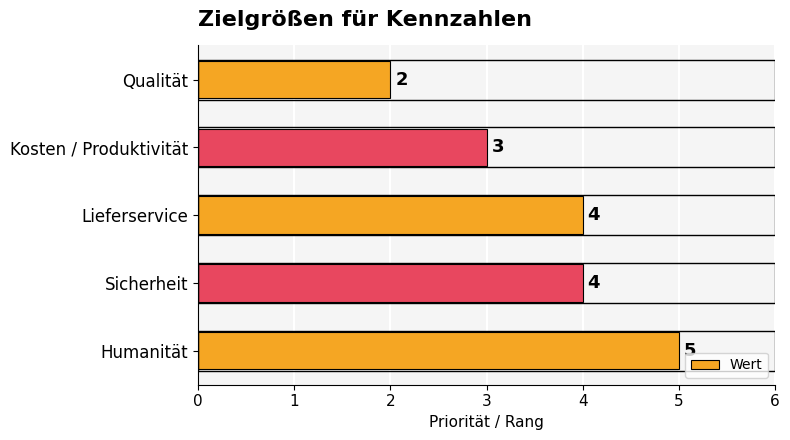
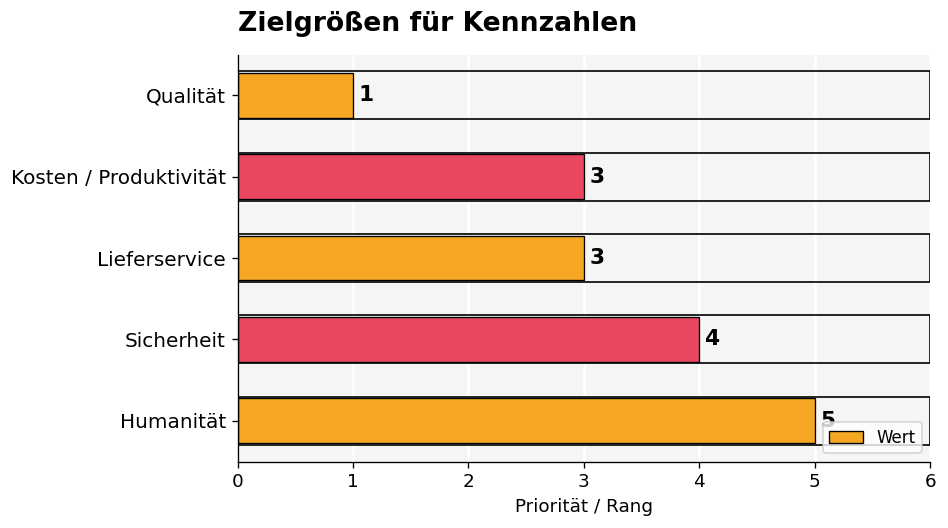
  {
-   "Qualität": 2,
+   "Qualität": 1,
    "Kosten / Produktivität": 3,
-   "Lieferservice": 4,
+   "Lieferservice": 3,
    "Sicherheit": 4
  }
